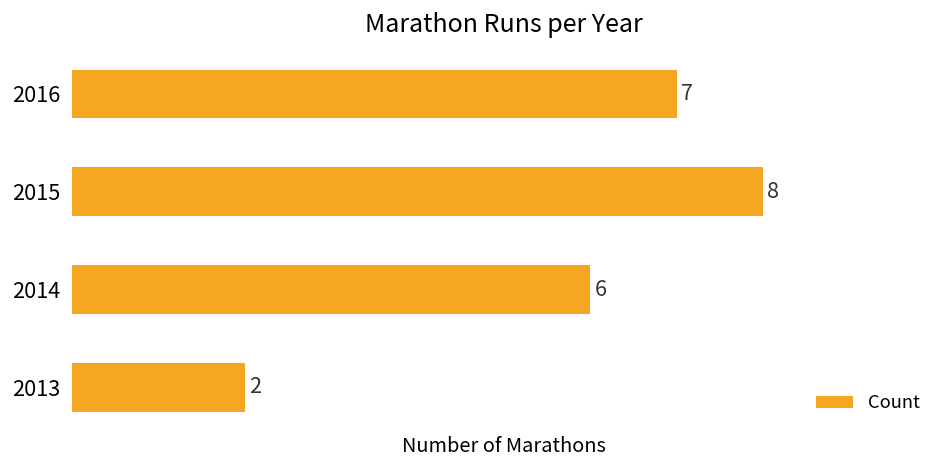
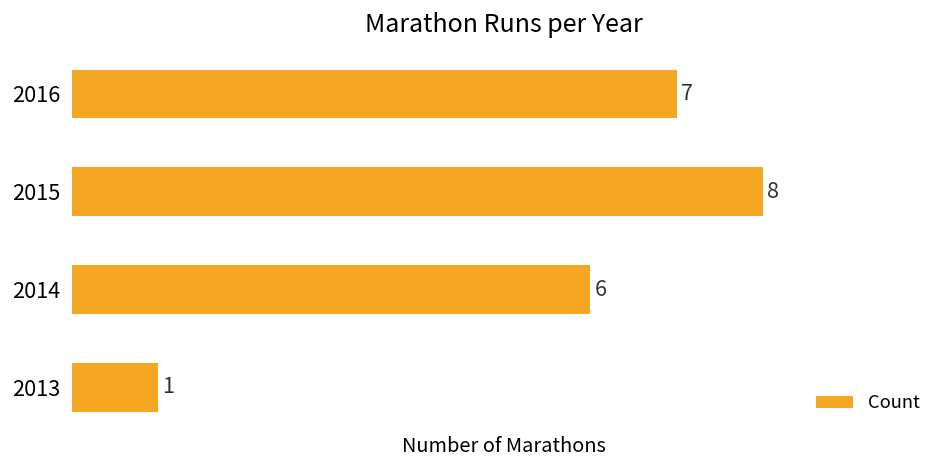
  {
    "2016": 7,
    "2015": 8,
    "2014": 6,
-   "2013": 2
+   "2013": 1
  }
